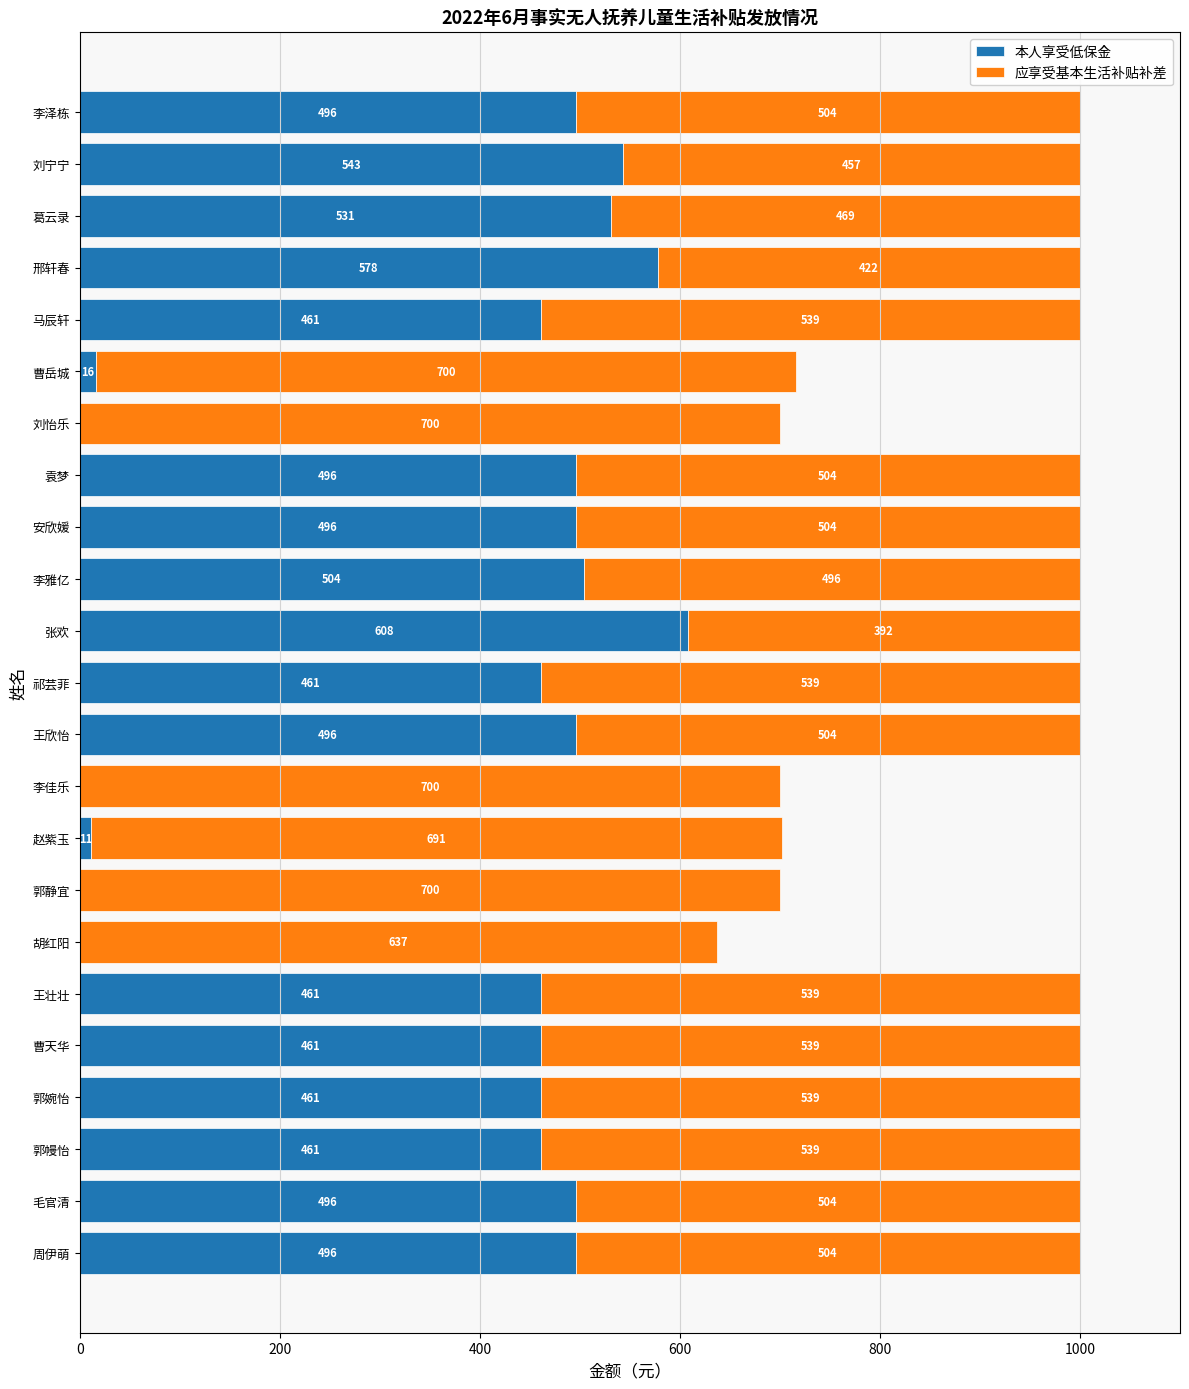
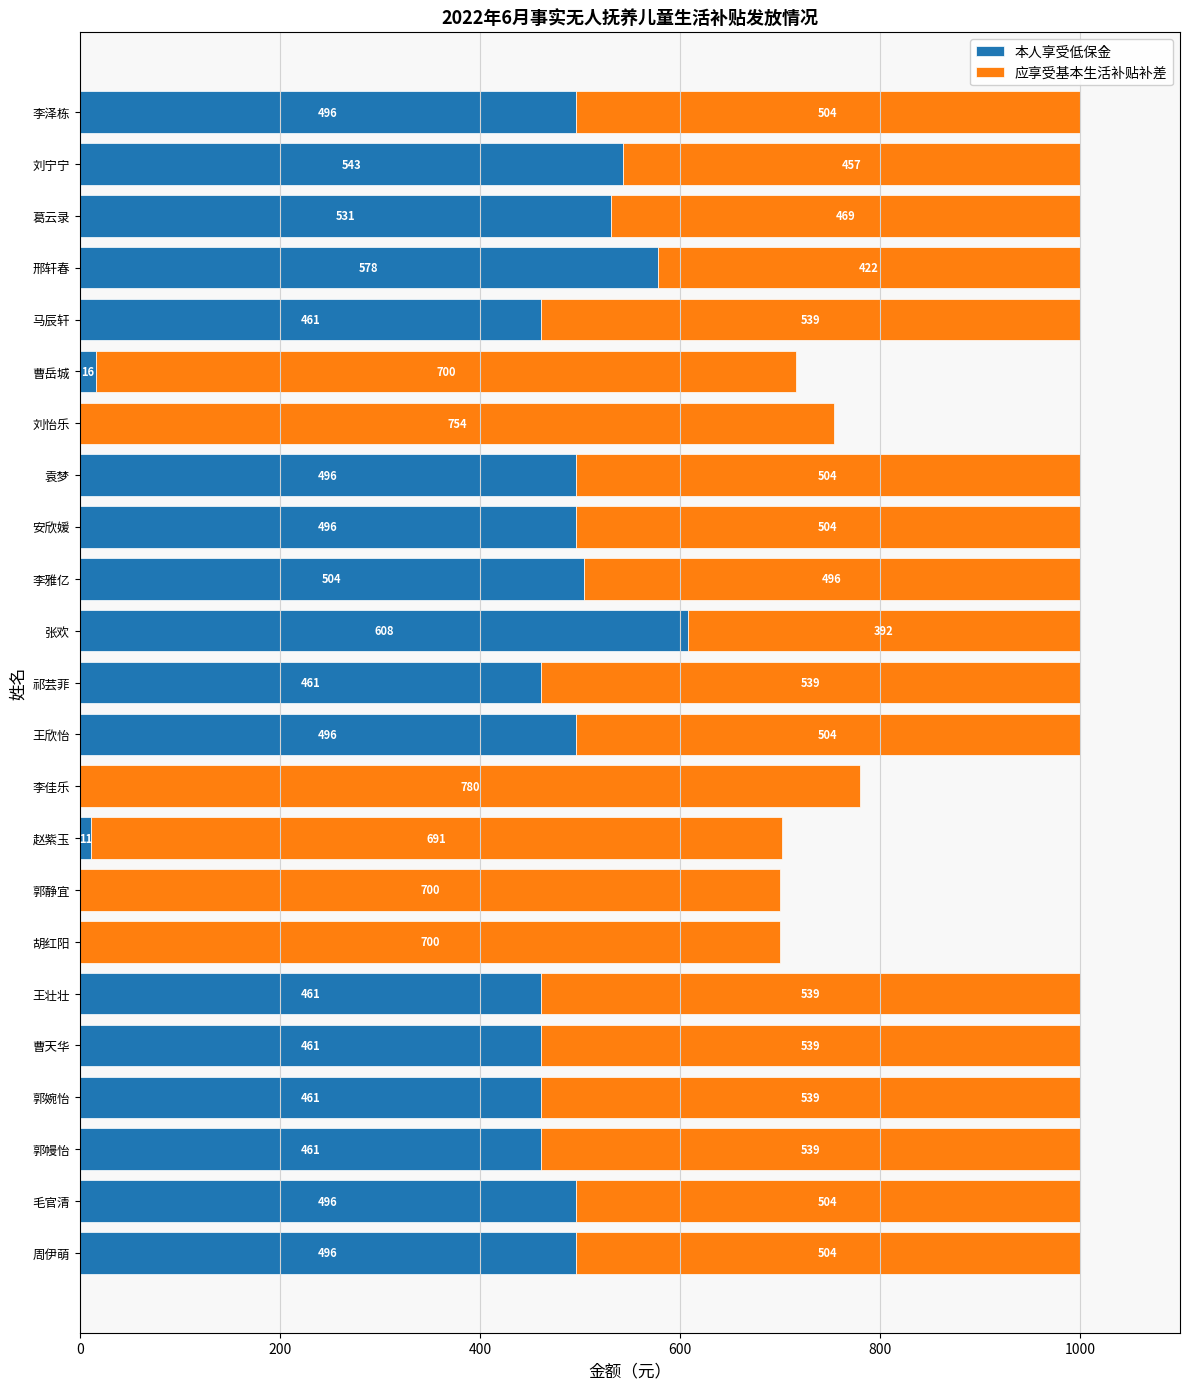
  {
    "本人享受低保金": {
      "李泽栋": 496,
      "刘宁宁": 543,
      "葛云录": 531,
      "邢轩春": 578,
      "马辰轩": 461,
      "曹岳城": 16,
      "袁梦": 496,
      "安欣媛": 496,
      "李雅亿": 504,
      "张欢": 608,
      "祁芸菲": 461,
      "王欣怡": 496,
      "赵紫玉": 11,
      "王壮壮": 461,
      "曹天华": 461,
      "郭婉怡": 461,
      "郭幔怡": 461,
      "毛官清": 496,
      "周伊萌": 496
    },
    "应享受基本生活补贴补差": {
      "李泽栋": 504,
      "刘宁宁": 457,
      "葛云录": 469,
      "邢轩春": 422,
      "马辰轩": 539,
      "曹岳城": 700,
-     "刘怡乐": 700,
+     "刘怡乐": 754,
      "袁梦": 504,
      "安欣媛": 504,
      "李雅亿": 496,
      "张欢": 392,
      "祁芸菲": 539,
      "王欣怡": 504,
-     "李佳乐": 700,
+     "李佳乐": 780,
      "赵紫玉": 691,
      "郭静宜": 700,
-     "胡红阳": 637,
+     "胡红阳": 700,
      "王壮壮": 539,
      "曹天华": 539,
      "郭婉怡": 539,
      "郭幔怡": 539,
      "毛官清": 504,
      "周伊萌": 504
    }
  }
